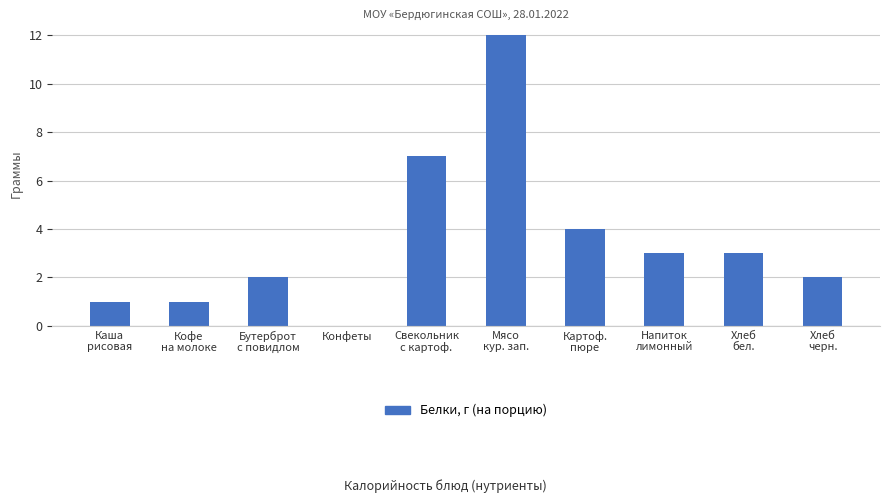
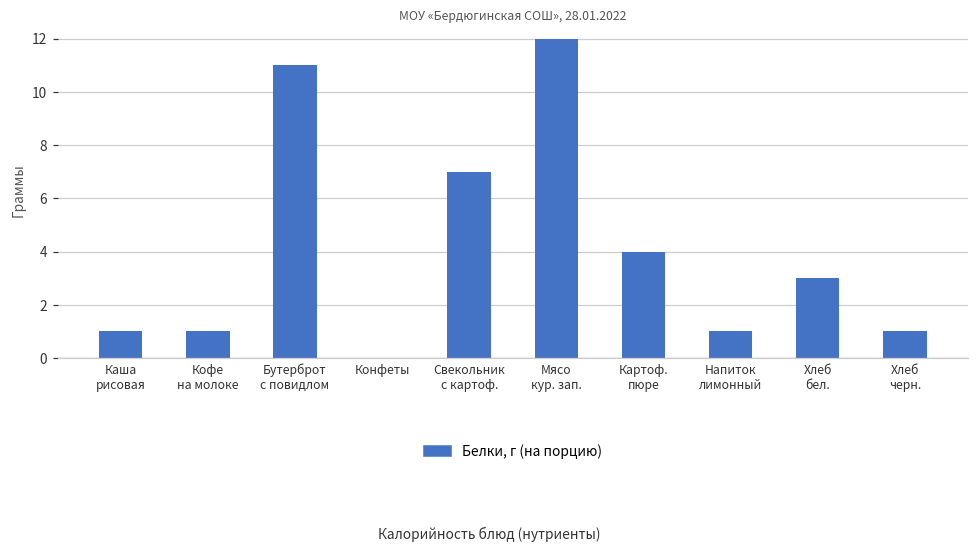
  {
    "Каша рисовая": 1,
    "Кофе на молоке": 1,
-   "Бутерброт с повидлом": 2,
+   "Бутерброт с повидлом": 11,
    "Конфеты": 0,
    "Свекольник с картоф.": 7,
    "Мясо кур. зап.": 12,
    "Картоф. пюре": 4,
-   "Напиток лимонный": 3,
+   "Напиток лимонный": 1,
    "Хлеб бел.": 3,
-   "Хлеб черн.": 2
+   "Хлеб черн.": 1
  }
